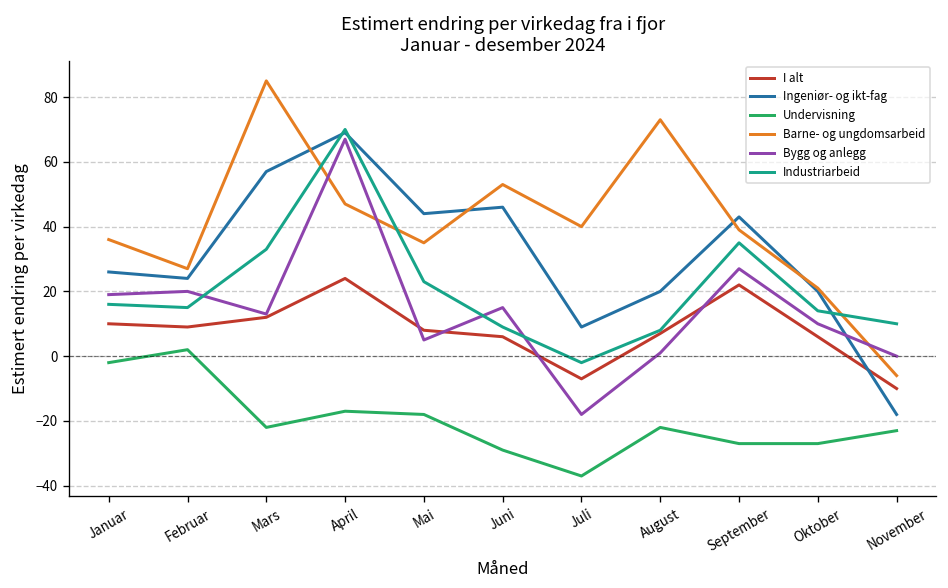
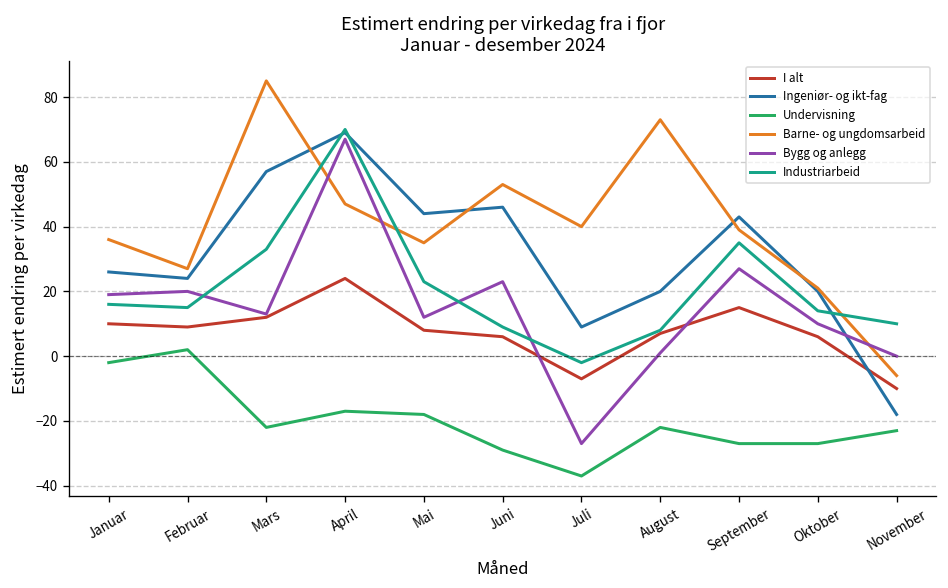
  {
    "I alt": {
      "Januar": 10,
      "Februar": 9,
      "Mars": 12,
      "April": 24,
      "Mai": 8,
      "Juni": 6,
      "Juli": -7,
      "August": 7,
-     "September": 22,
+     "September": 15,
      "Oktober": 6,
      "November": -10
    },
    "Barne- og ungdomsarbeid": {
      "Januar": 36,
      "Februar": 27,
      "Mars": 85,
      "April": 47,
      "Mai": 35,
      "Juni": 53,
      "Juli": 40,
      "August": 73,
      "September": 39,
      "Oktober": 21,
      "November": -6
    },
    "Bygg og anlegg": {
      "Januar": 19,
      "Februar": 20,
      "Mars": 13,
      "April": 67,
-     "Mai": 5,
-     "Juni": 15,
-     "Juli": -18,
+     "Mai": 12,
+     "Juni": 23,
+     "Juli": -27,
      "August": 1,
      "September": 27,
      "Oktober": 10,
      "November": 0
    }
  }
